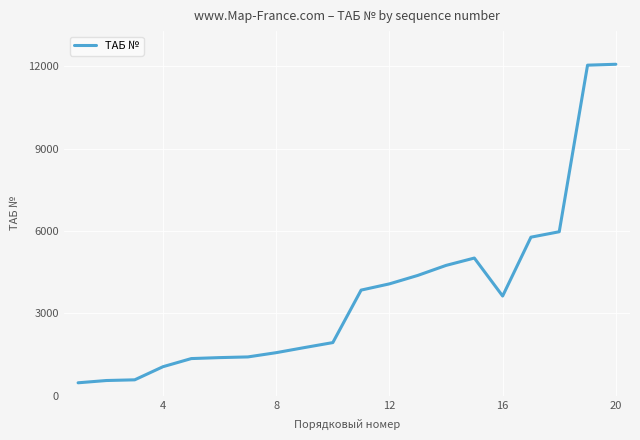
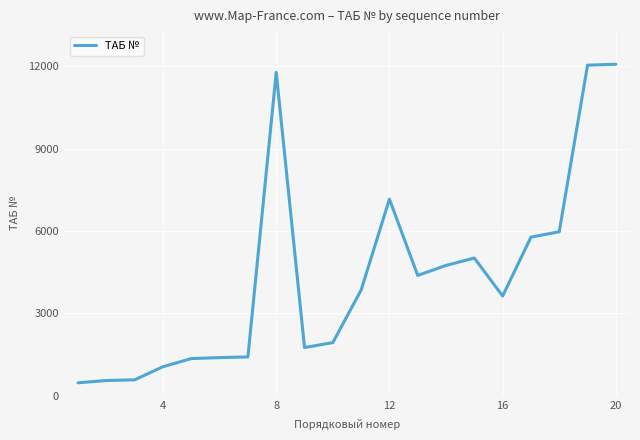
  {
    "4": 1100,
-   "8": 1600,
-   "12": 4100,
+   "8": 11800,
+   "12": 7200,
    "16": 3600,
    "20": 12100
  }
